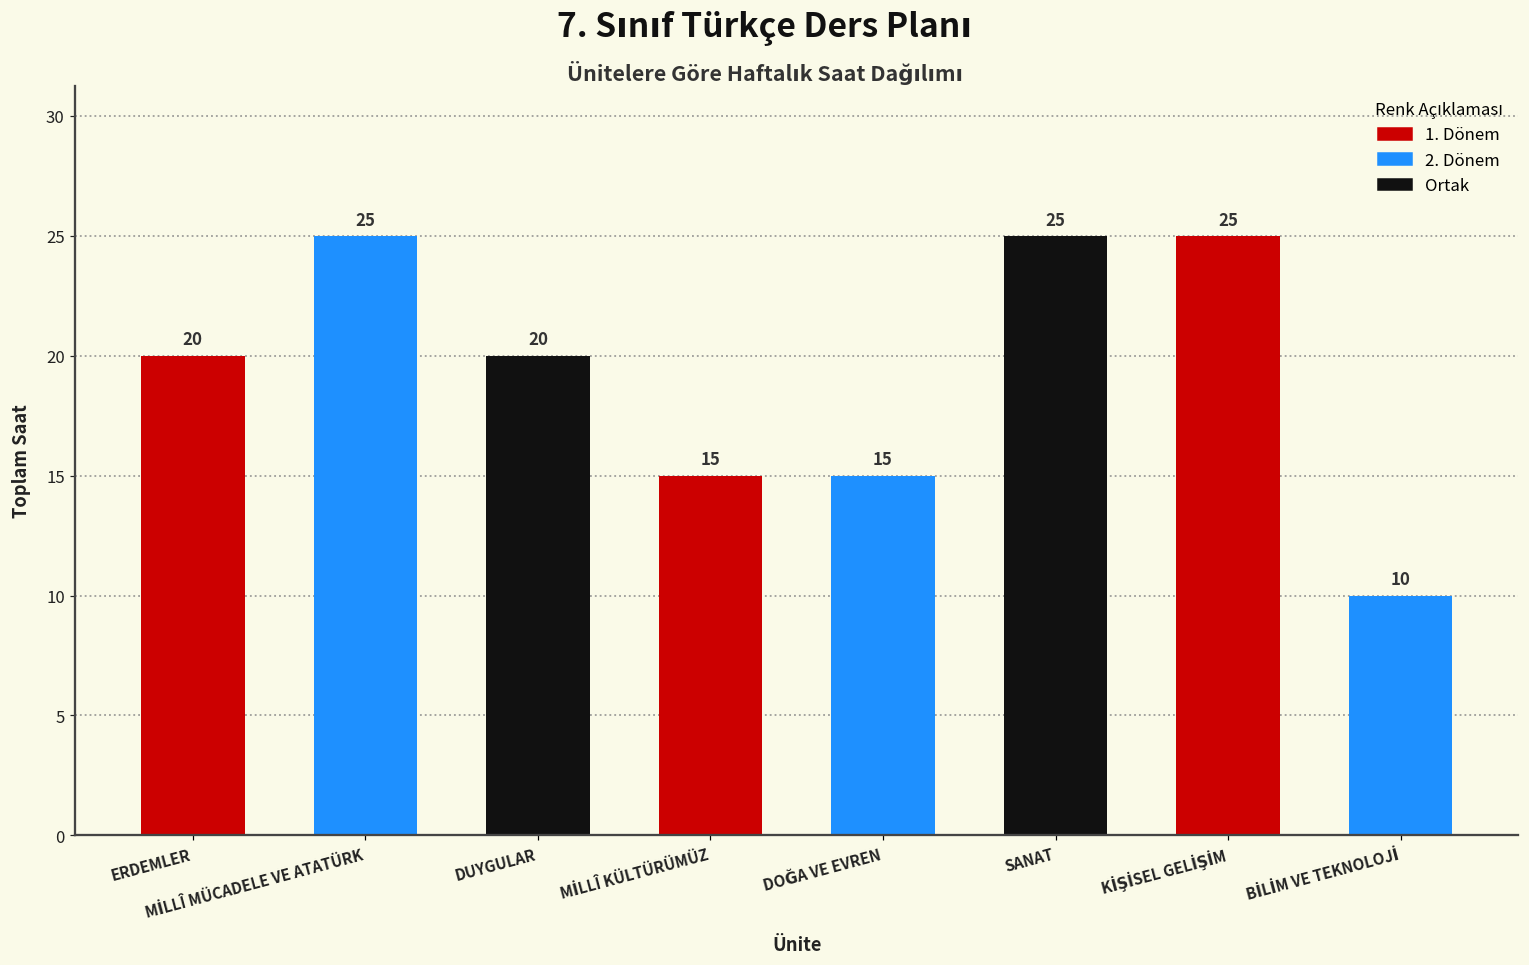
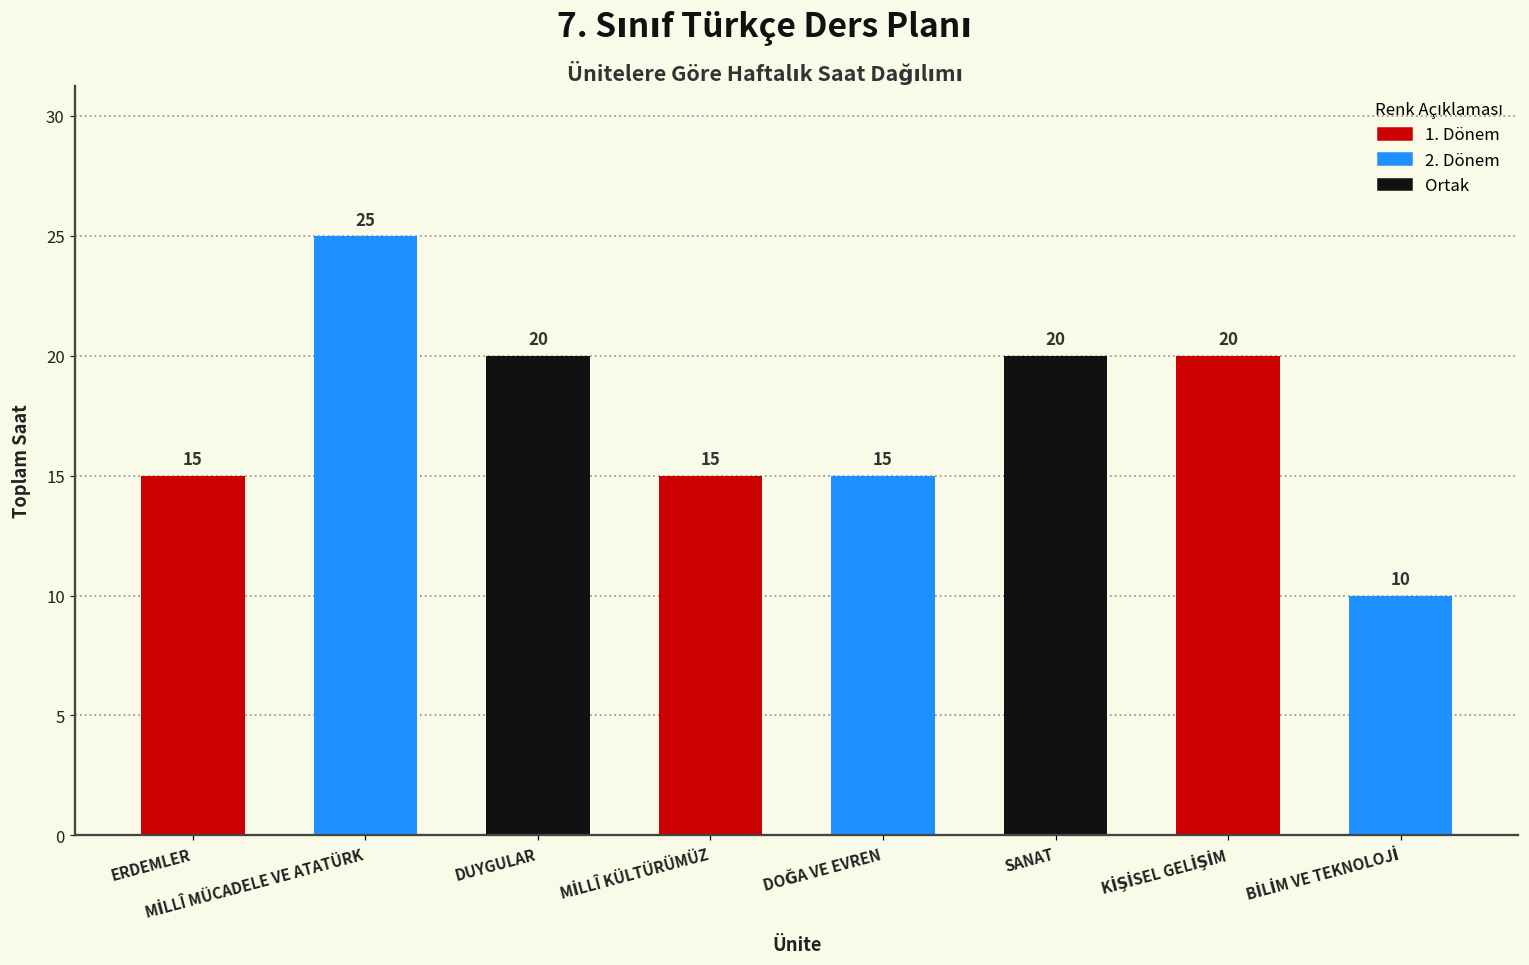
  {
-   "ERDEMLER": 20,
+   "ERDEMLER": 15,
    "MİLLÎ MÜCADELE VE ATATÜRK": 25,
    "DUYGULAR": 20,
    "MİLLÎ KÜLTÜRÜMÜZ": 15,
    "DOĞA VE EVREN": 15,
-   "SANAT": 25,
-   "KİŞİSEL GELİŞİM": 25,
+   "SANAT": 20,
+   "KİŞİSEL GELİŞİM": 20,
    "BİLİM VE TEKNOLOJİ": 10
  }
